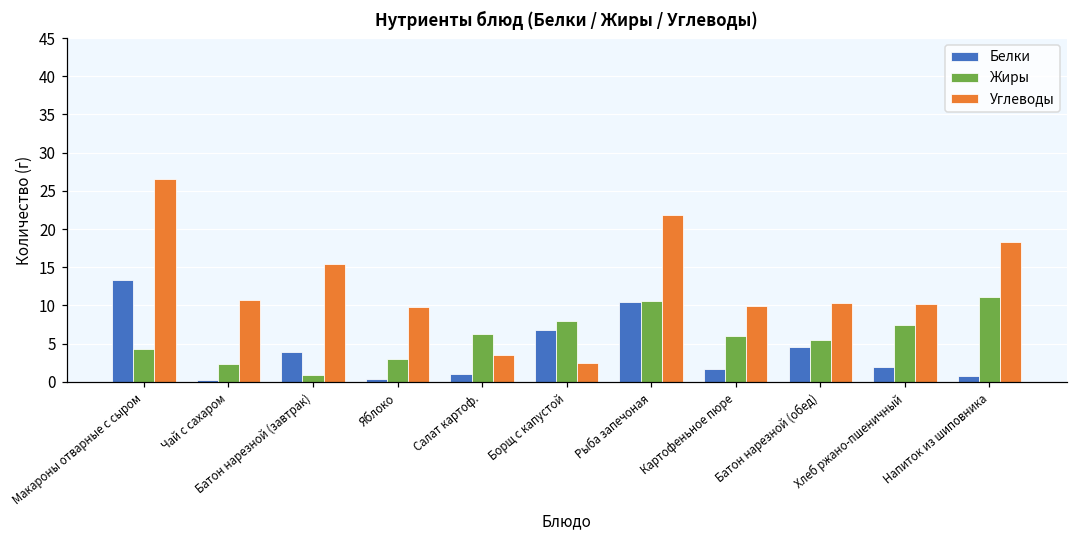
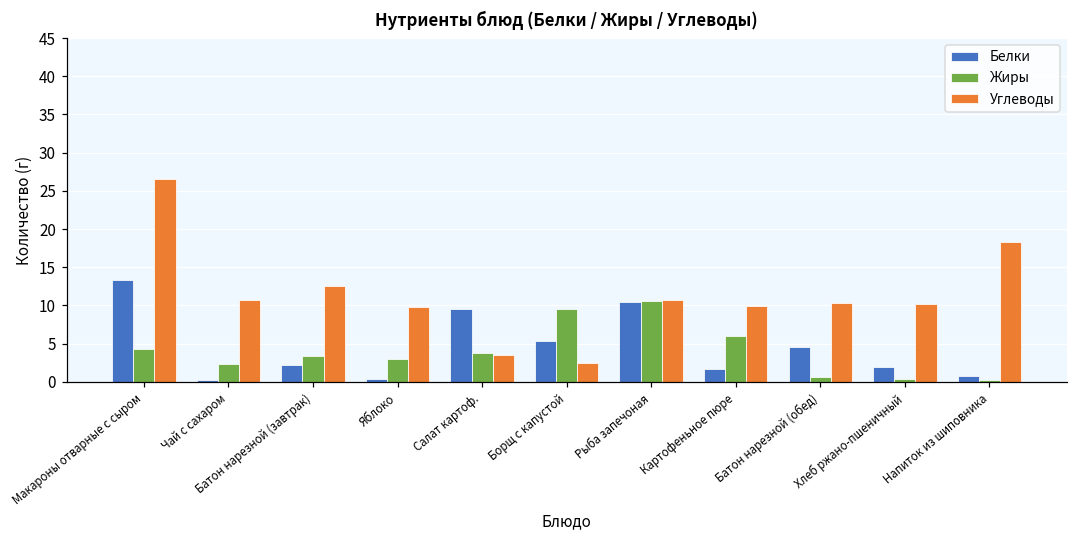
  {
    "Белки": {
      "Макароны отварные с сыром": 13,
-     "Батон нарезной (завтрак)": 4,
+     "Батон нарезной (завтрак)": 2,
      "Яблоко": 0,
-     "Салат картоф.": 1,
-     "Борщ с капустой": 7,
+     "Салат картоф.": 9,
+     "Борщ с капустой": 5,
      "Рыба запечоная": 10,
      "Картофеньное пюре": 2,
      "Батон нарезной (обед)": 5,
      "Хлеб ржано-пшеничный": 2,
      "Напиток из шиповника": 1
    },
    "Жиры": {
      "Макароны отварные с сыром": 4,
      "Чай с сахаром": 2,
-     "Батон нарезной (завтрак)": 1,
+     "Батон нарезной (завтрак)": 3,
      "Яблоко": 3,
-     "Салат картоф.": 6,
-     "Борщ с капустой": 8,
+     "Салат картоф.": 4,
+     "Борщ с капустой": 10,
      "Рыба запечоная": 11,
      "Картофеньное пюре": 6,
-     "Батон нарезной (обед)": 5,
-     "Хлеб ржано-пшеничный": 7,
-     "Напиток из шиповника": 11
+     "Батон нарезной (обед)": 1,
+     "Хлеб ржано-пшеничный": 0,
+     "Напиток из шиповника": 0
    },
    "Углеводы": {
      "Макароны отварные с сыром": 27,
      "Чай с сахаром": 11,
-     "Батон нарезной (завтрак)": 15,
+     "Батон нарезной (завтрак)": 13,
      "Яблоко": 10,
      "Салат картоф.": 4,
      "Борщ с капустой": 2,
-     "Рыба запечоная": 22,
+     "Рыба запечоная": 11,
      "Картофеньное пюре": 10,
      "Батон нарезной (обед)": 10,
      "Хлеб ржано-пшеничный": 10,
      "Напиток из шиповника": 18
    }
  }
